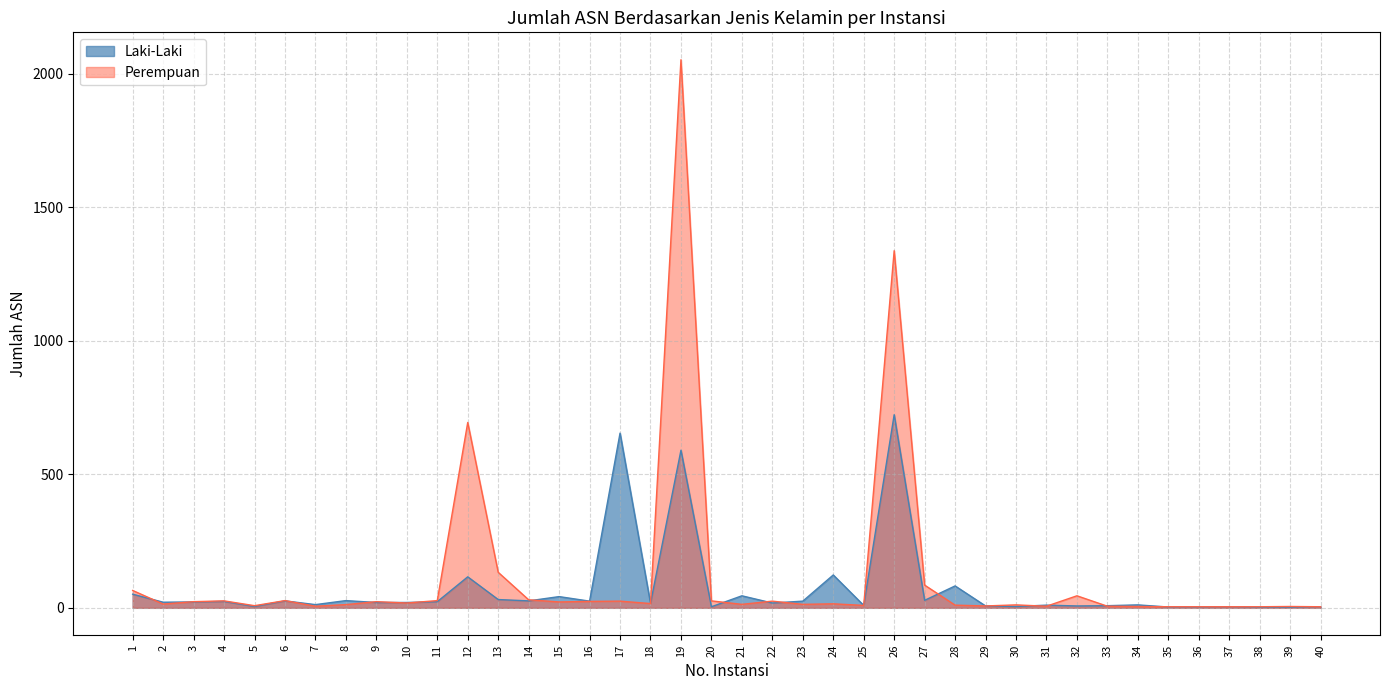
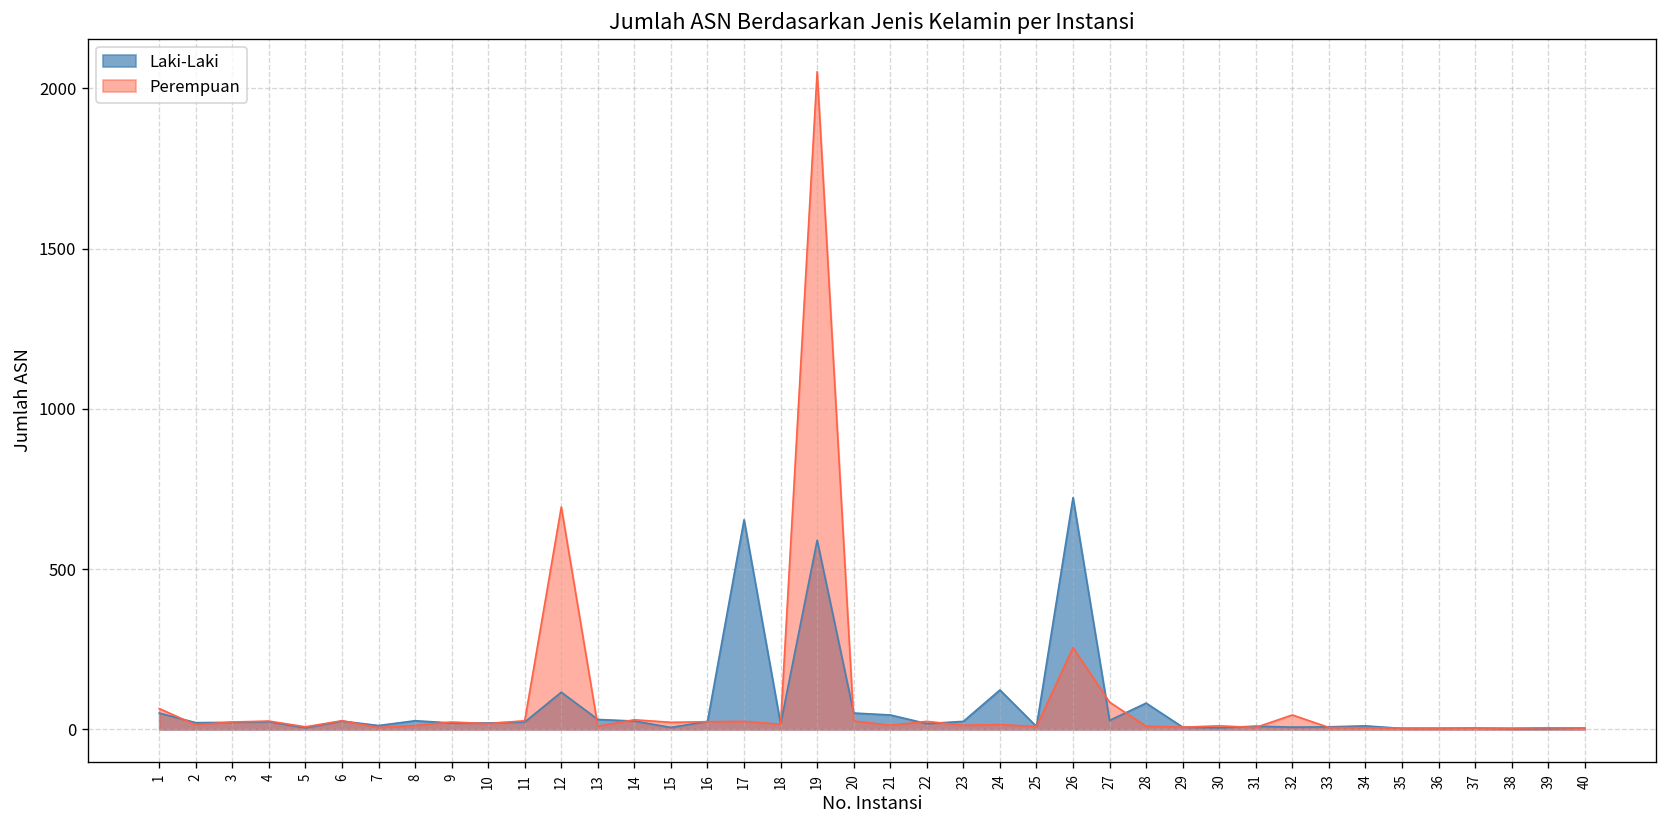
  {
    "Laki-Laki": {
      "1": 50,
      "8": 30,
      "12": 120,
      "13": 30,
-     "15": 40,
+     "15": 10,
      "17": 650,
      "19": 590,
-     "20": 0,
+     "20": 50,
      "21": 50,
      "23": 30,
      "24": 120,
      "26": 720,
      "27": 30,
      "28": 80,
      "32": 10
    },
    "Perempuan": {
      "1": 70,
      "8": 10,
      "12": 690,
-     "13": 130,
+     "13": 10,
      "15": 20,
      "17": 30,
      "19": 2050,
      "20": 30,
      "21": 10,
      "23": 10,
      "24": 20,
-     "26": 1340,
+     "26": 260,
      "27": 90,
      "28": 10,
      "32": 50
    }
  }
